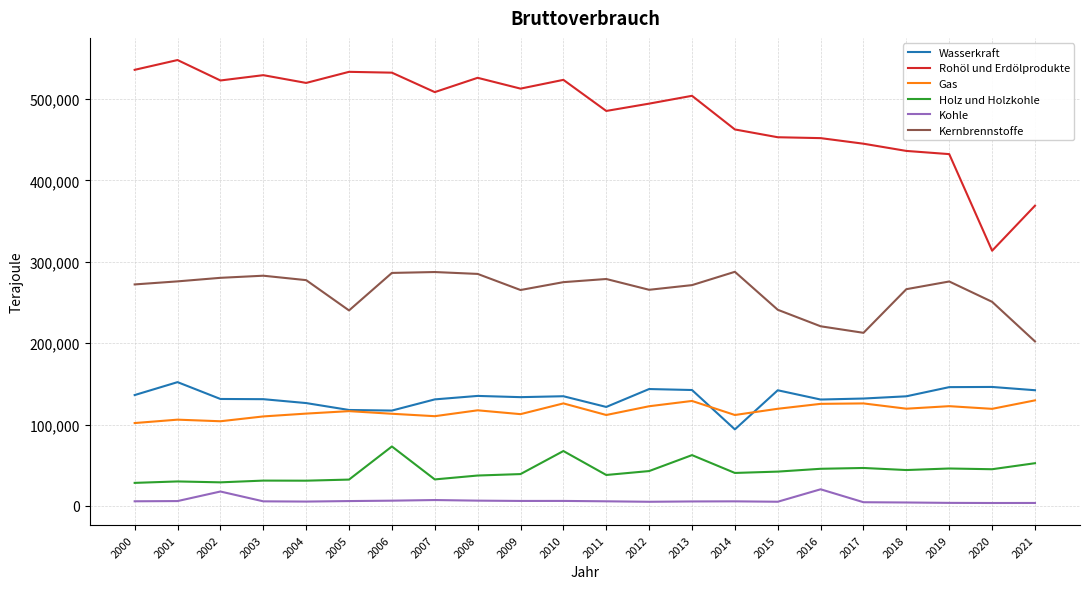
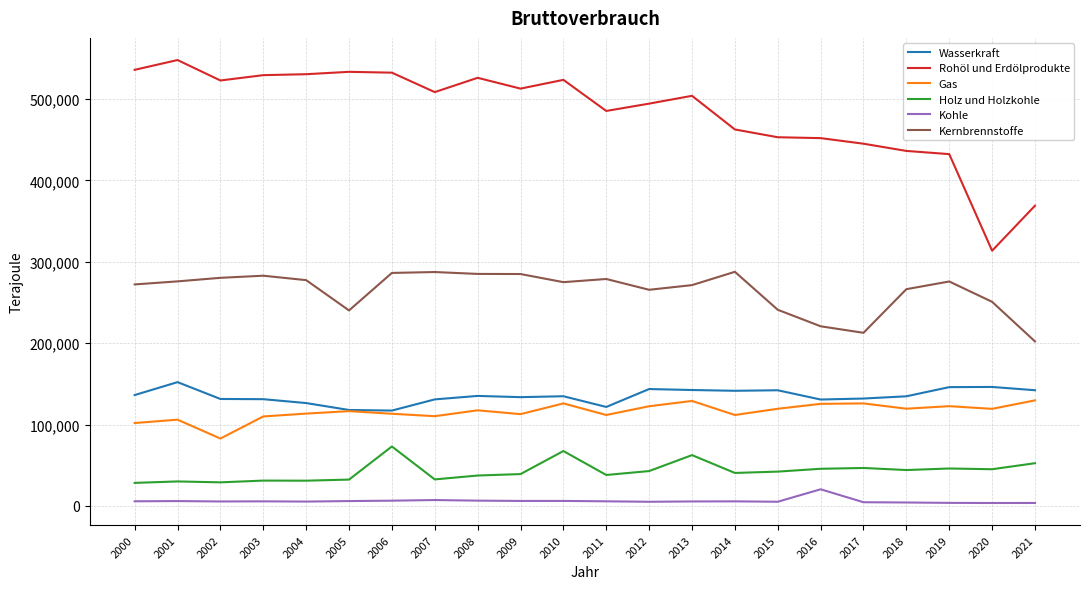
  {
    "Wasserkraft": {
      "2000": "140,000",
      "2001": "150,000",
      "2002": "130,000",
      "2003": "130,000",
      "2004": "130,000",
      "2006": "120,000",
      "2007": "130,000",
      "2008": "140,000",
      "2009": "130,000",
      "2010": "130,000",
      "2011": "120,000",
      "2012": "140,000",
      "2013": "140,000",
-     "2014": "90,000",
+     "2014": "140,000",
      "2015": "140,000",
      "2016": "130,000",
      "2017": "130,000",
      "2018": "130,000",
      "2019": "150,000",
      "2020": "150,000",
      "2021": "140,000"
    },
    "Rohöl und Erdölprodukte": {
      "2000": "540,000",
      "2001": "550,000",
      "2002": "520,000",
      "2003": "530,000",
-     "2004": "520,000",
+     "2004": "530,000",
      "2005": "530,000",
      "2006": "530,000",
      "2007": "510,000",
      "2008": "530,000",
      "2009": "510,000",
      "2010": "520,000",
      "2011": "490,000",
      "2012": "490,000",
      "2013": "500,000",
      "2014": "460,000",
      "2015": "450,000",
      "2016": "450,000",
      "2017": "450,000",
      "2018": "440,000",
      "2019": "430,000",
      "2020": "310,000",
      "2021": "370,000"
    },
    "Gas": {
      "2000": "100,000",
      "2001": "110,000",
-     "2002": "100,000",
+     "2002": "80,000",
      "2003": "110,000",
      "2004": "110,000",
      "2006": "110,000",
      "2007": "110,000",
      "2008": "120,000",
      "2009": "110,000",
      "2010": "130,000",
      "2011": "110,000",
      "2012": "120,000",
      "2013": "130,000",
      "2014": "110,000",
      "2015": "120,000",
      "2016": "130,000",
      "2017": "130,000",
      "2018": "120,000",
      "2019": "120,000",
      "2020": "120,000",
      "2021": "130,000"
    },
    "Holz und Holzkohle": {
      "2000": "30,000",
      "2001": "30,000",
      "2002": "30,000",
      "2003": "30,000",
      "2004": "30,000",
      "2005": "30,000",
      "2006": "70,000",
      "2007": "30,000",
      "2008": "40,000",
      "2009": "40,000",
      "2010": "70,000",
      "2011": "40,000",
      "2012": "40,000",
      "2013": "60,000",
      "2014": "40,000",
      "2015": "40,000",
      "2016": "50,000",
      "2017": "50,000",
      "2018": "40,000",
      "2019": "50,000",
      "2020": "50,000",
      "2021": "50,000"
    },
    "Kohle": {
      "2000": "10,000",
      "2001": "10,000",
-     "2002": "20,000",
+     "2002": "10,000",
      "2003": "10,000",
      "2004": "10,000",
      "2005": "10,000",
      "2006": "10,000",
      "2007": "10,000",
      "2008": "10,000",
      "2009": "10,000",
      "2010": "10,000",
      "2011": "10,000",
      "2012": "10,000",
      "2013": "10,000",
      "2014": "10,000",
      "2015": "10,000",
      "2016": "20,000",
      "2017": "0",
      "2018": "0",
      "2019": "0",
      "2020": "0",
      "2021": "0"
    },
    "Kernbrennstoffe": {
      "2000": "270,000",
      "2001": "280,000",
      "2002": "280,000",
      "2003": "280,000",
      "2004": "280,000",
      "2005": "240,000",
      "2006": "290,000",
      "2007": "290,000",
      "2008": "290,000",
-     "2009": "270,000",
+     "2009": "280,000",
      "2010": "270,000",
      "2011": "280,000",
      "2012": "270,000",
      "2013": "270,000",
      "2014": "290,000",
      "2015": "240,000",
      "2016": "220,000",
      "2017": "210,000",
      "2018": "270,000",
      "2019": "280,000",
      "2020": "250,000",
      "2021": "200,000"
    }
  }
